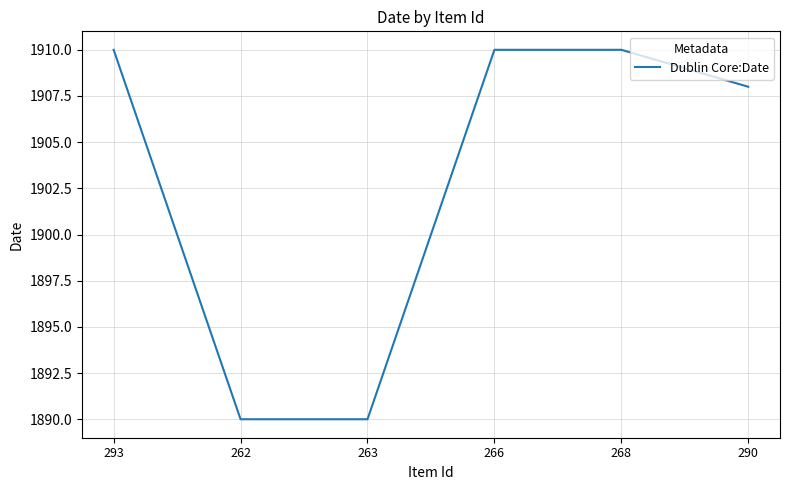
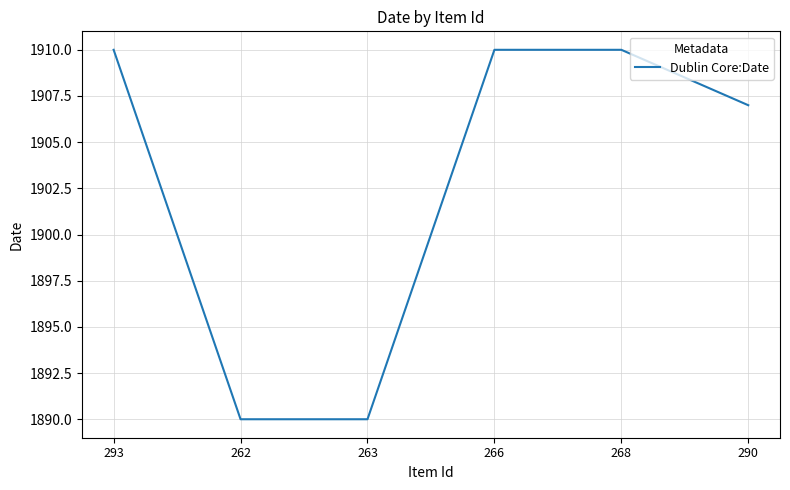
  {
    "293": 1910,
    "262": 1890,
    "263": 1890,
    "266": 1910,
    "268": 1910,
-   "290": 1908
+   "290": 1907
  }
